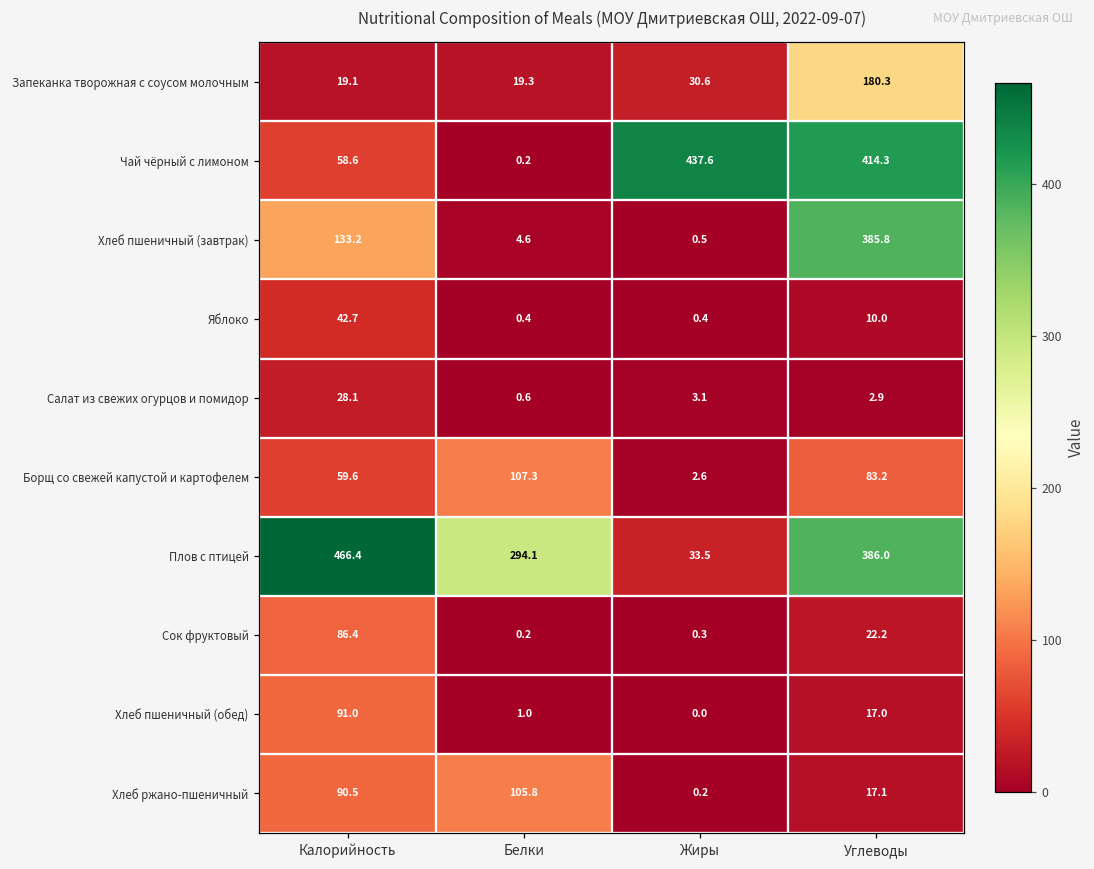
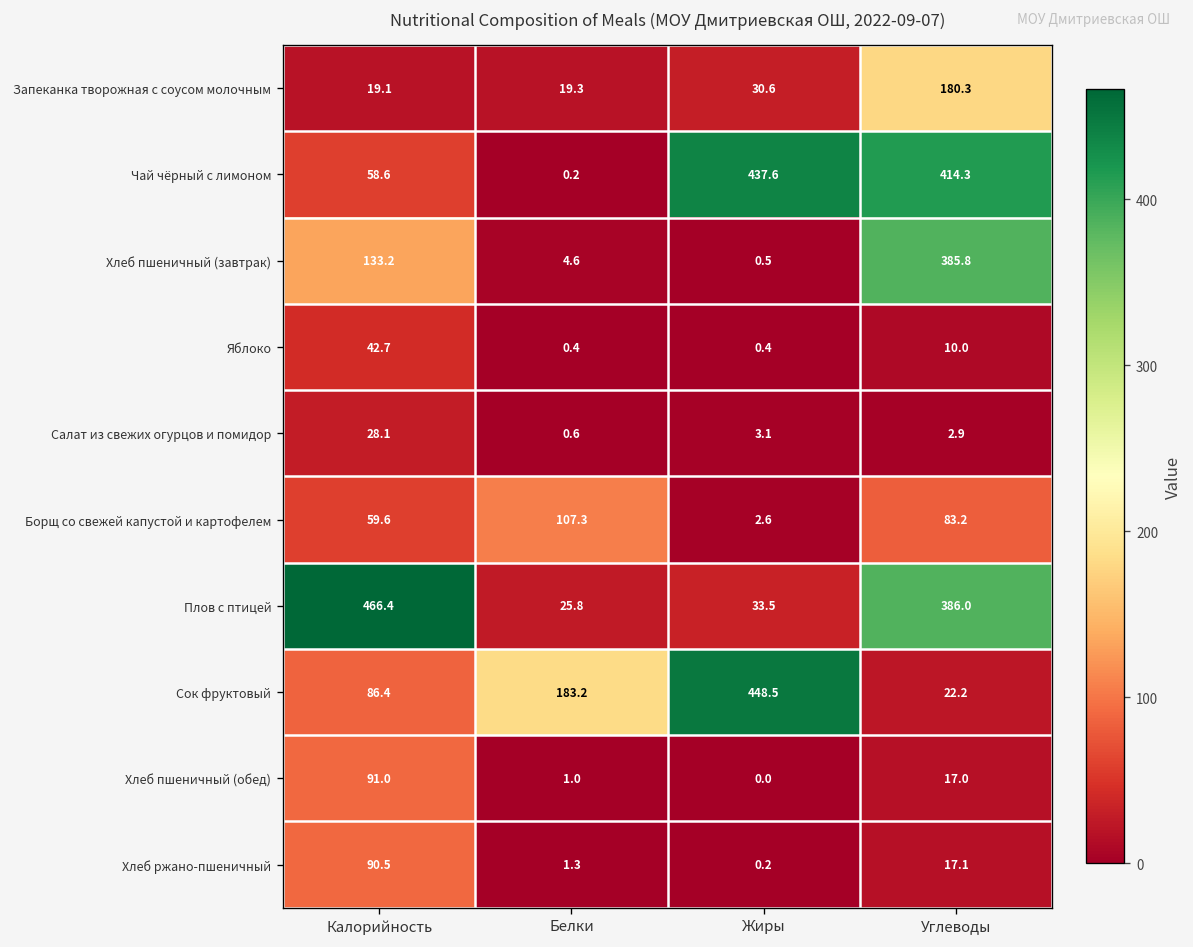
  {
    "Запеканка творожная с соусом молочным": {
      "Калорийность": 19.1,
      "Белки": 19.3,
      "Жиры": 30.6,
      "Углеводы": 180.3
    },
    "Чай чёрный с лимоном": {
      "Калорийность": 58.6,
      "Белки": 0.2,
      "Жиры": 437.6,
      "Углеводы": 414.3
    },
    "Хлеб пшеничный (завтрак)": {
      "Калорийность": 133.2,
      "Белки": 4.6,
      "Жиры": 0.5,
      "Углеводы": 385.8
    },
    "Яблоко": {
      "Калорийность": 42.7,
      "Белки": 0.4,
      "Жиры": 0.4,
      "Углеводы": 10.0
    },
    "Салат из свежих огурцов и помидор": {
      "Калорийность": 28.1,
      "Белки": 0.6,
      "Жиры": 3.1,
      "Углеводы": 2.9
    },
    "Борщ со свежей капустой и картофелем": {
      "Калорийность": 59.6,
      "Белки": 107.3,
      "Жиры": 2.6,
      "Углеводы": 83.2
    },
    "Плов с птицей": {
      "Калорийность": 466.4,
-     "Белки": 294.1,
+     "Белки": 25.8,
      "Жиры": 33.5,
      "Углеводы": 386.0
    },
    "Сок фруктовый": {
      "Калорийность": 86.4,
-     "Белки": 0.2,
-     "Жиры": 0.3,
+     "Белки": 183.2,
+     "Жиры": 448.5,
      "Углеводы": 22.2
    },
    "Хлеб пшеничный (обед)": {
      "Калорийность": 91.0,
      "Белки": 1.0,
      "Жиры": 0.0,
      "Углеводы": 17.0
    },
    "Хлеб ржано-пшеничный": {
      "Калорийность": 90.5,
-     "Белки": 105.8,
+     "Белки": 1.3,
      "Жиры": 0.2,
      "Углеводы": 17.1
    }
  }
